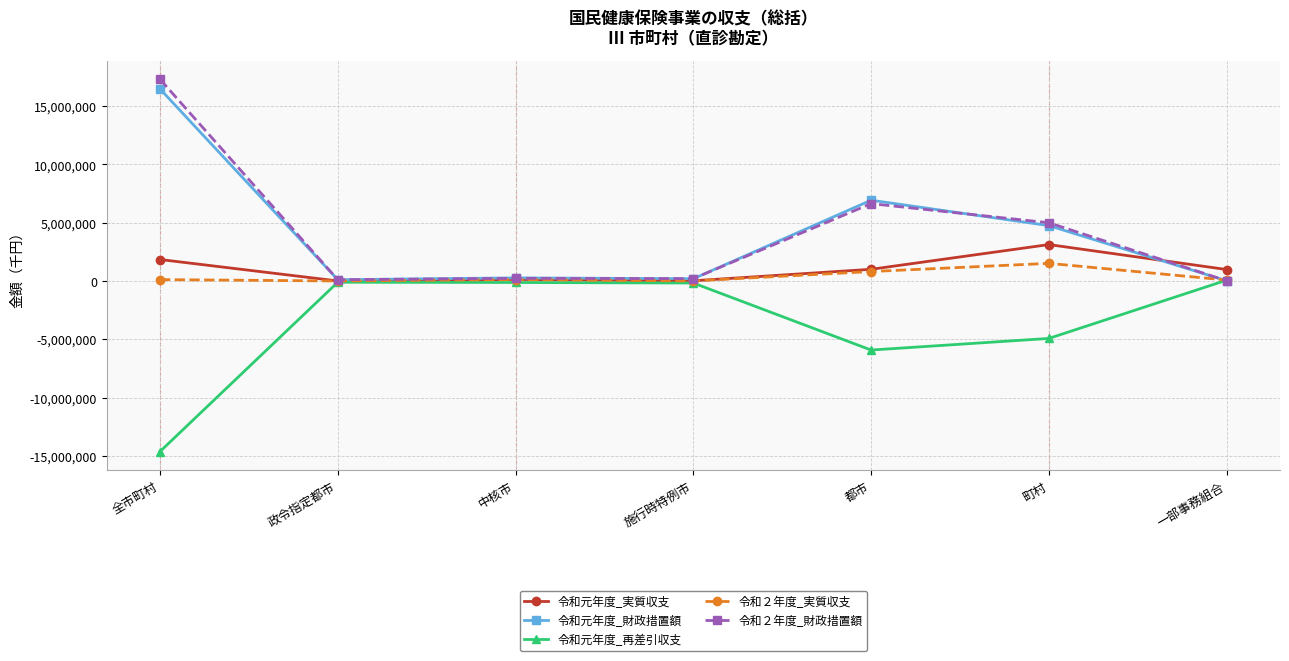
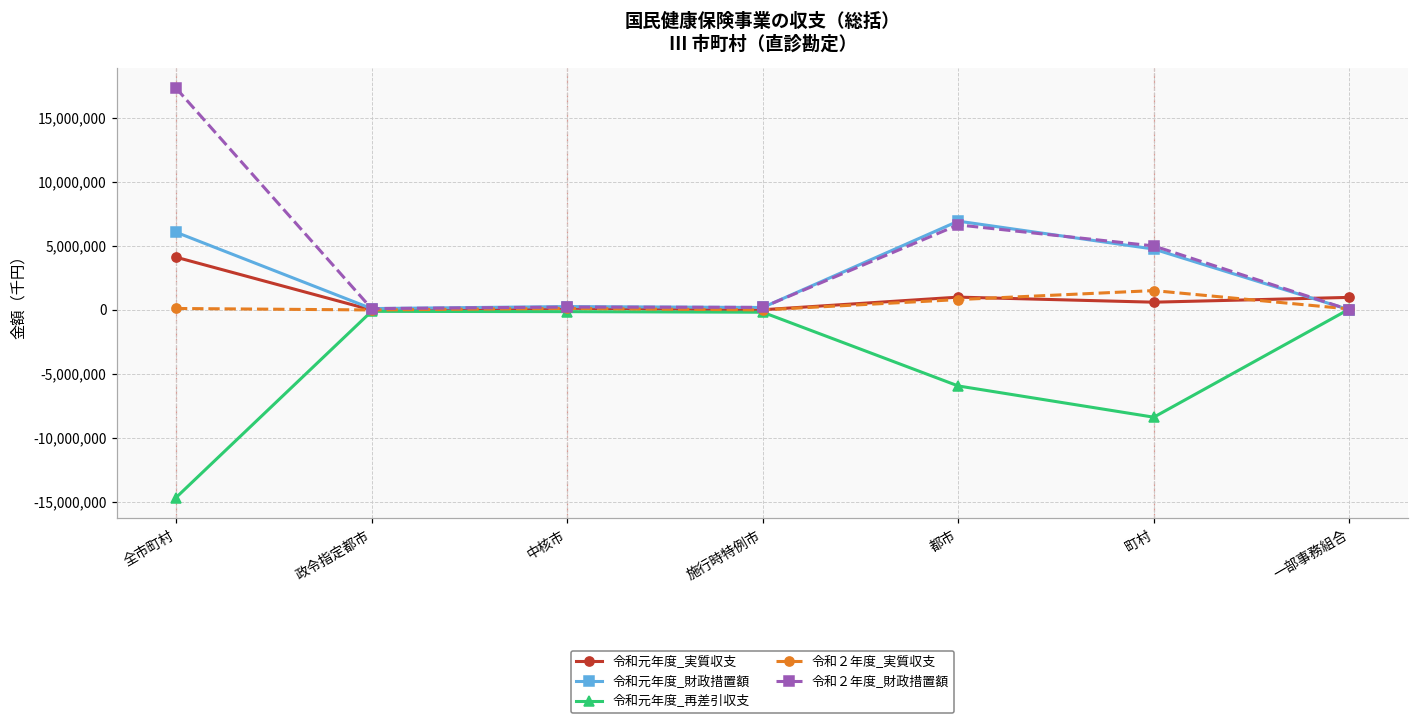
  {
    "令和元年度_実質収支": {
-     "全市町村": "1,800,000",
-     "町村": "3,100,000",
+     "全市町村": "4,100,000",
+     "町村": "600,000",
      "一部事務組合": "1,000,000"
    },
    "令和元年度_財政措置額": {
-     "全市町村": "16,500,000",
+     "全市町村": "6,100,000",
      "都市": "6,900,000",
      "町村": "4,700,000"
    },
    "令和元年度_再差引収支": {
      "全市町村": "-14,600,000",
      "中核市": "-100,000",
      "都市": "-5,900,000",
-     "町村": "-4,900,000"
+     "町村": "-8,400,000"
    },
    "令和２年度_実質収支": {
      "全市町村": "100,000",
      "町村": "1,500,000"
    },
    "令和２年度_財政措置額": {
      "全市町村": "17,300,000",
      "都市": "6,600,000",
      "町村": "5,000,000"
    }
  }
